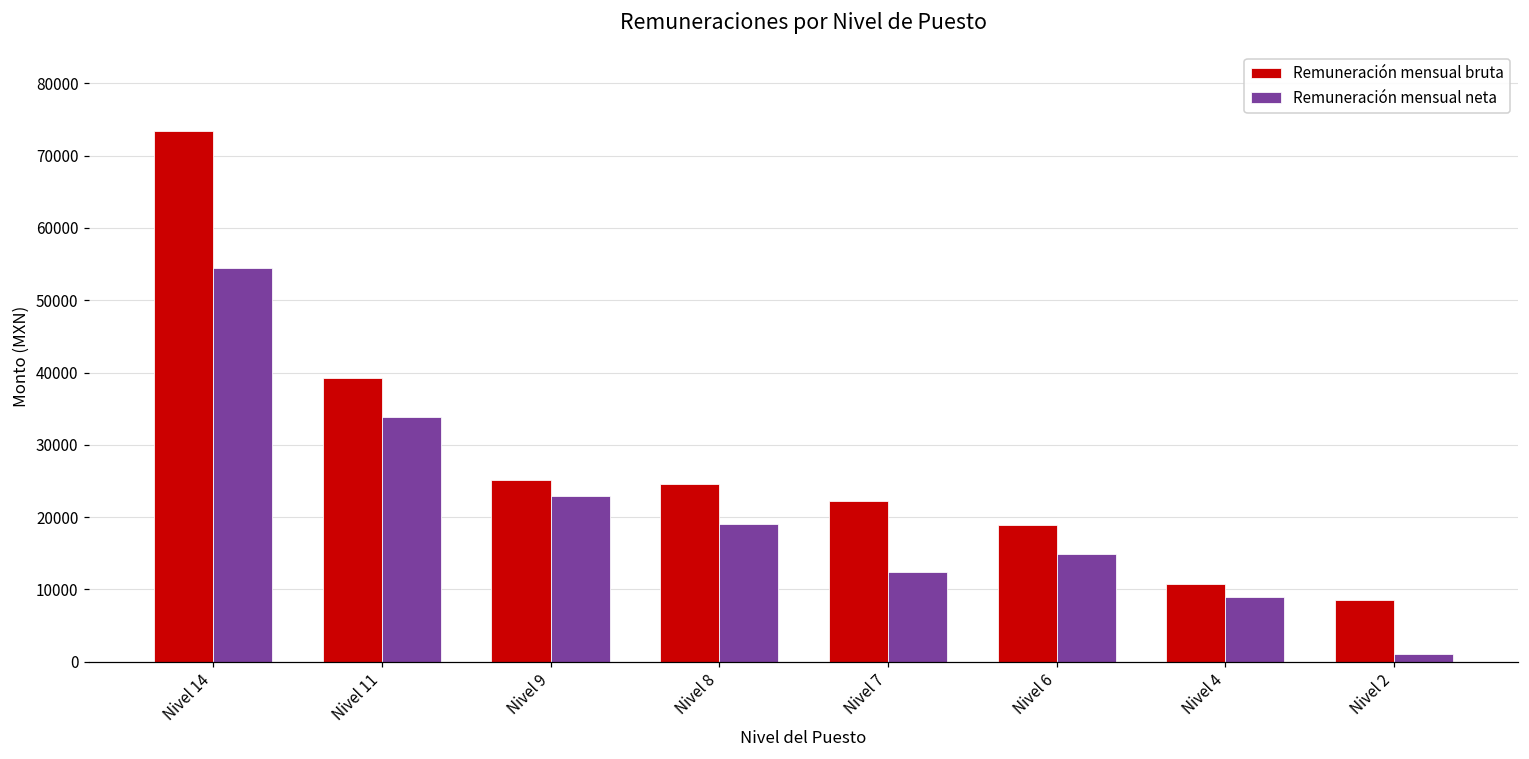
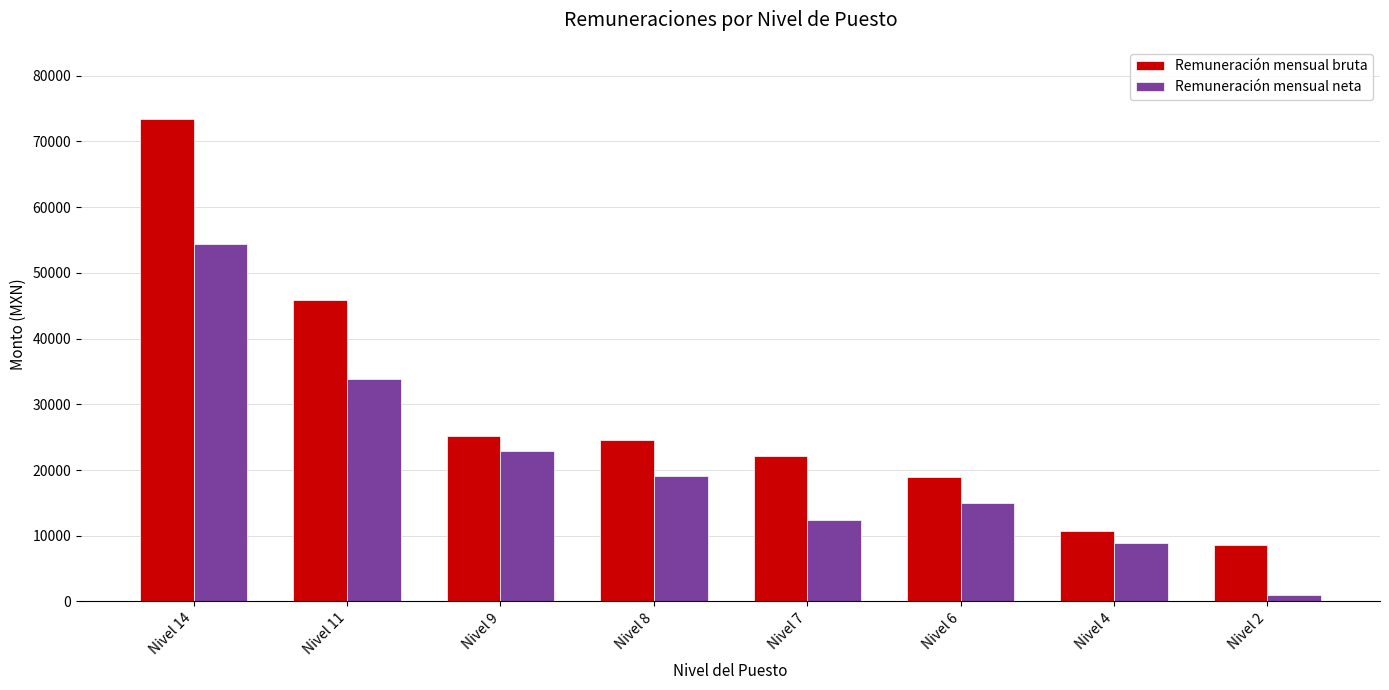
  {
    "Remuneración mensual bruta": {
      "Nivel 14": 73000,
-     "Nivel 11": 39000,
+     "Nivel 11": 46000,
      "Nivel 9": 25000,
      "Nivel 8": 25000,
      "Nivel 7": 22000,
      "Nivel 6": 19000,
      "Nivel 4": 11000,
      "Nivel 2": 9000
    },
    "Remuneración mensual neta": {
      "Nivel 14": 54000,
      "Nivel 11": 34000,
      "Nivel 9": 23000,
      "Nivel 8": 19000,
      "Nivel 7": 12000,
      "Nivel 6": 15000,
      "Nivel 4": 9000,
      "Nivel 2": 1000
    }
  }
